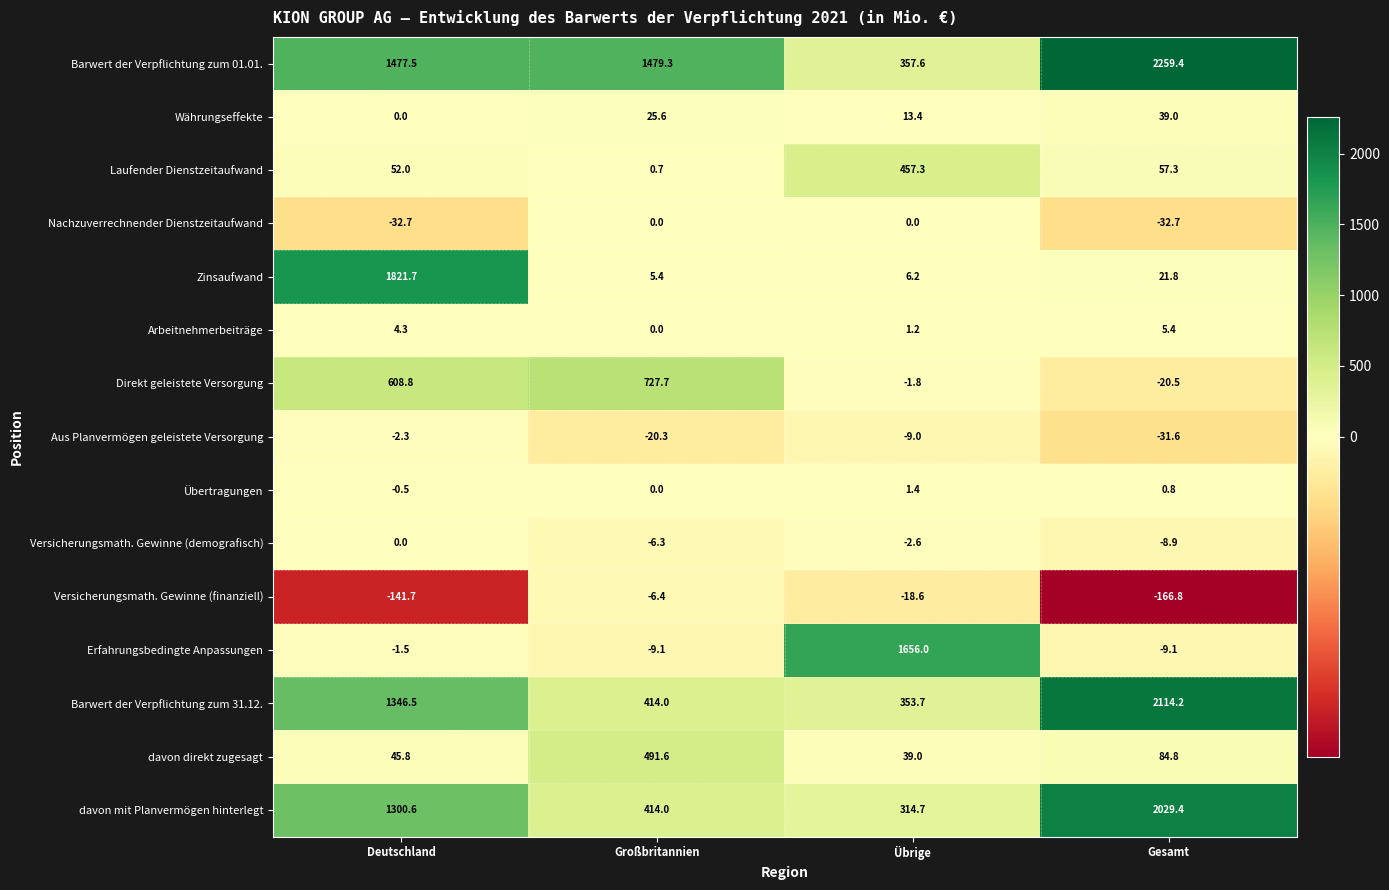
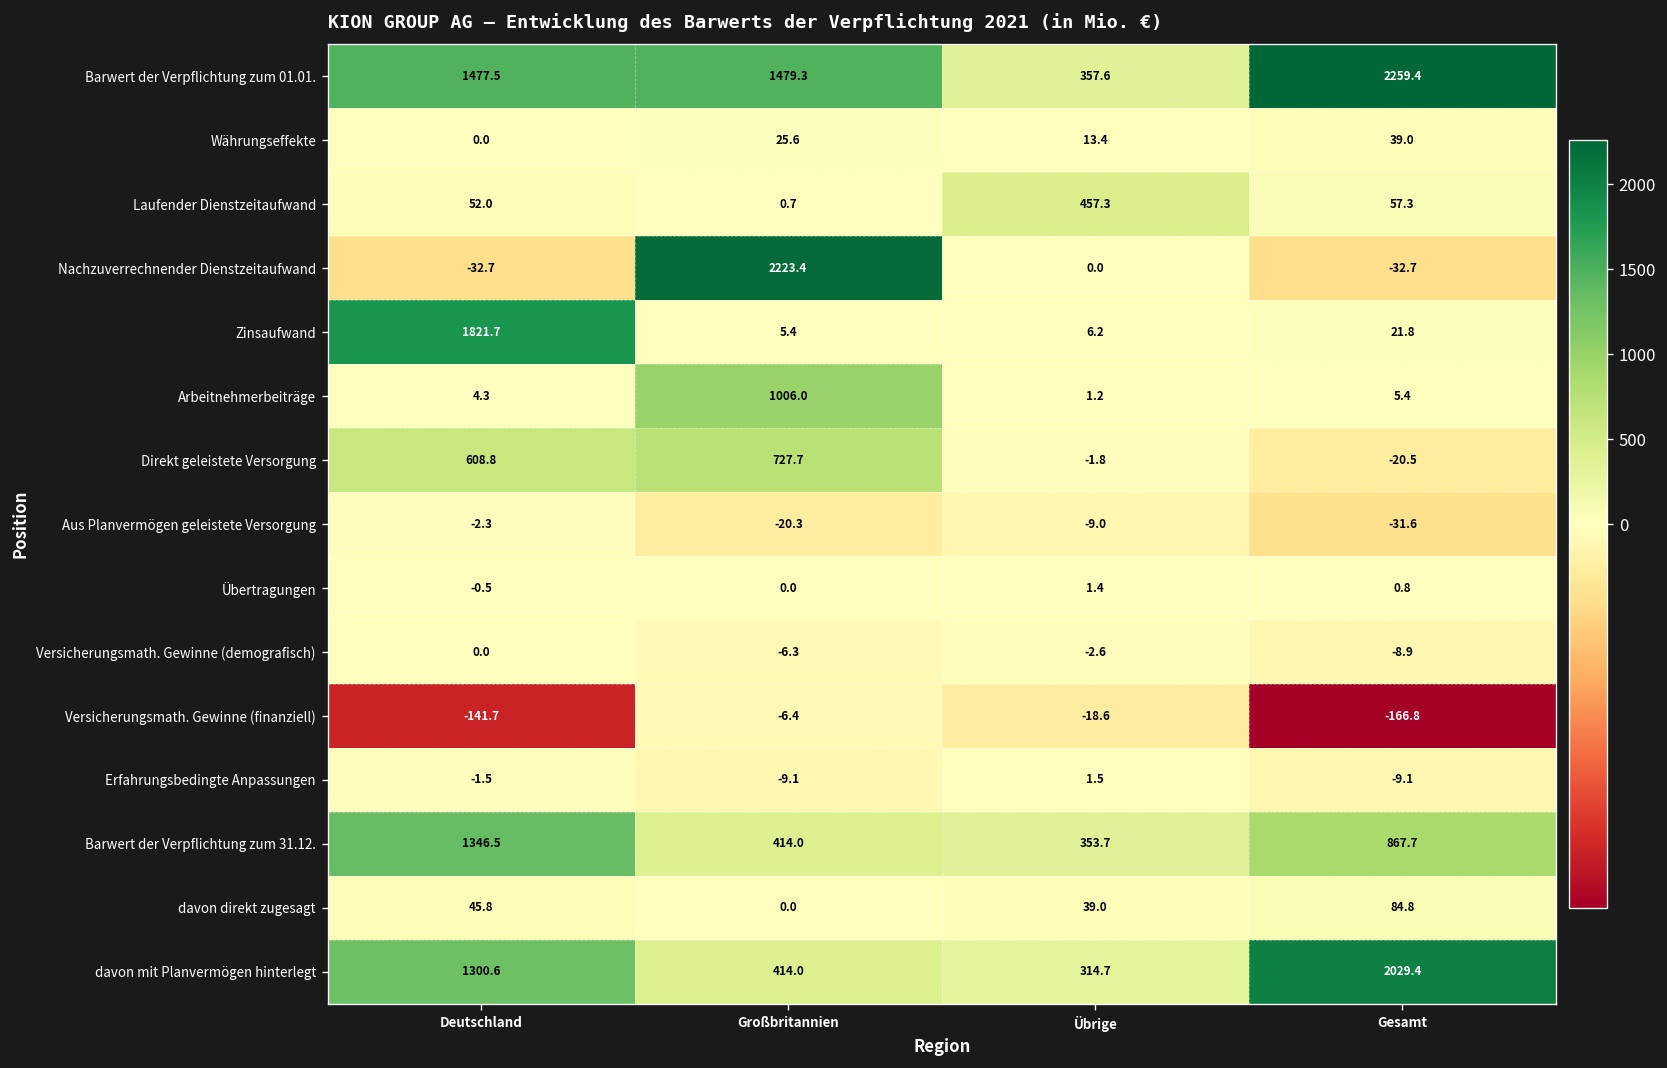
  {
    "Barwert der Verpflichtung zum 01.01.": {
      "Deutschland": 1477.5,
      "Großbritannien": 1479.3,
      "Übrige": 357.6,
      "Gesamt": 2259.4
    },
    "Währungseffekte": {
      "Deutschland": 0.0,
      "Großbritannien": 25.6,
      "Übrige": 13.4,
      "Gesamt": 39.0
    },
    "Laufender Dienstzeitaufwand": {
      "Deutschland": 52.0,
      "Großbritannien": 0.7,
      "Übrige": 457.3,
      "Gesamt": 57.3
    },
    "Nachzuverrechnender Dienstzeitaufwand": {
      "Deutschland": -32.7,
-     "Großbritannien": 0.0,
+     "Großbritannien": 2223.4,
      "Übrige": 0.0,
      "Gesamt": -32.7
    },
    "Zinsaufwand": {
      "Deutschland": 1821.7,
      "Großbritannien": 5.4,
      "Übrige": 6.2,
      "Gesamt": 21.8
    },
    "Arbeitnehmerbeiträge": {
      "Deutschland": 4.3,
-     "Großbritannien": 0.0,
+     "Großbritannien": 1006.0,
      "Übrige": 1.2,
      "Gesamt": 5.4
    },
    "Direkt geleistete Versorgung": {
      "Deutschland": 608.8,
      "Großbritannien": 727.7,
      "Übrige": -1.8,
      "Gesamt": -20.5
    },
    "Aus Planvermögen geleistete Versorgung": {
      "Deutschland": -2.3,
      "Großbritannien": -20.3,
      "Übrige": -9.0,
      "Gesamt": -31.6
    },
    "Übertragungen": {
      "Deutschland": -0.5,
      "Großbritannien": 0.0,
      "Übrige": 1.4,
      "Gesamt": 0.8
    },
    "Versicherungsmath. Gewinne (demografisch)": {
      "Deutschland": 0.0,
      "Großbritannien": -6.3,
      "Übrige": -2.6,
      "Gesamt": -8.9
    },
    "Versicherungsmath. Gewinne (finanziell)": {
      "Deutschland": -141.7,
      "Großbritannien": -6.4,
      "Übrige": -18.6,
      "Gesamt": -166.8
    },
    "Erfahrungsbedingte Anpassungen": {
      "Deutschland": -1.5,
      "Großbritannien": -9.1,
-     "Übrige": 1656.0,
+     "Übrige": 1.5,
      "Gesamt": -9.1
    },
    "Barwert der Verpflichtung zum 31.12.": {
      "Deutschland": 1346.5,
      "Großbritannien": 414.0,
      "Übrige": 353.7,
-     "Gesamt": 2114.2
+     "Gesamt": 867.7
    },
    "davon direkt zugesagt": {
      "Deutschland": 45.8,
-     "Großbritannien": 491.6,
+     "Großbritannien": 0.0,
      "Übrige": 39.0,
      "Gesamt": 84.8
    },
    "davon mit Planvermögen hinterlegt": {
      "Deutschland": 1300.6,
      "Großbritannien": 414.0,
      "Übrige": 314.7,
      "Gesamt": 2029.4
    }
  }
